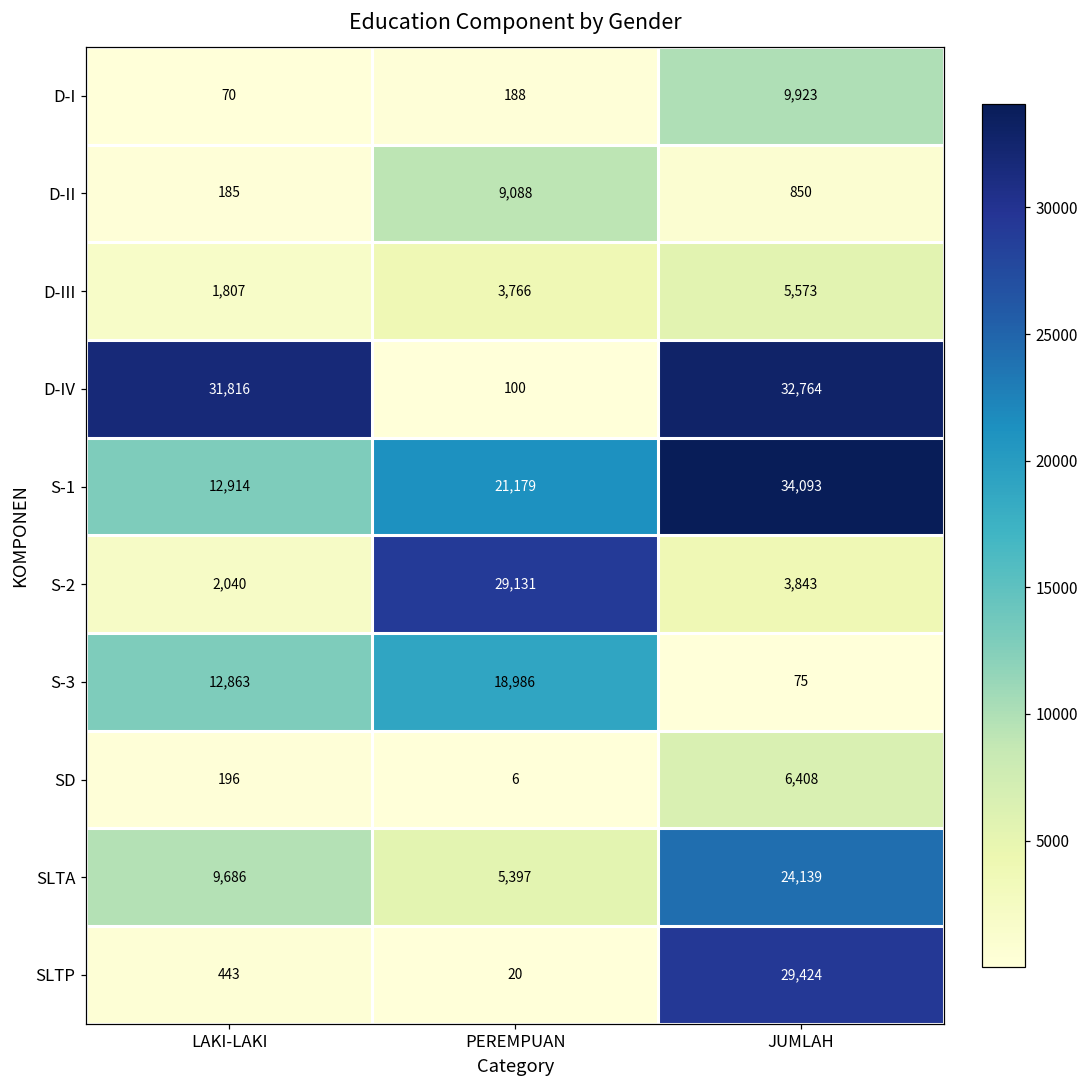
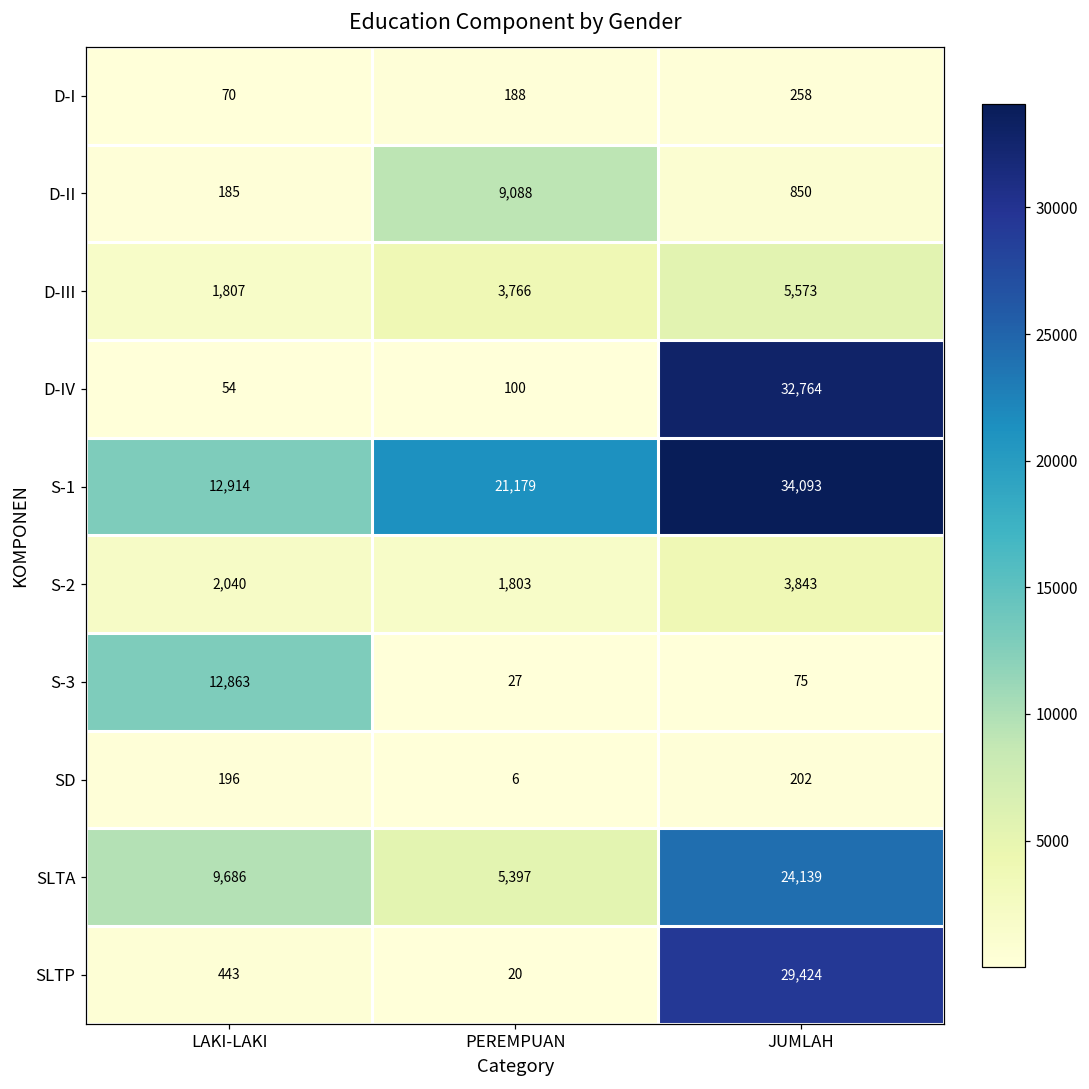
  {
    "D-I": {
      "LAKI-LAKI": "70",
      "PEREMPUAN": "188",
-     "JUMLAH": "9,923"
+     "JUMLAH": "258"
    },
    "D-II": {
      "LAKI-LAKI": "185",
      "PEREMPUAN": "9,088",
      "JUMLAH": "850"
    },
    "D-III": {
      "LAKI-LAKI": "1,807",
      "PEREMPUAN": "3,766",
      "JUMLAH": "5,573"
    },
    "D-IV": {
-     "LAKI-LAKI": "31,816",
+     "LAKI-LAKI": "54",
      "PEREMPUAN": "100",
      "JUMLAH": "32,764"
    },
    "S-1": {
      "LAKI-LAKI": "12,914",
      "PEREMPUAN": "21,179",
      "JUMLAH": "34,093"
    },
    "S-2": {
      "LAKI-LAKI": "2,040",
-     "PEREMPUAN": "29,131",
+     "PEREMPUAN": "1,803",
      "JUMLAH": "3,843"
    },
    "S-3": {
      "LAKI-LAKI": "12,863",
-     "PEREMPUAN": "18,986",
+     "PEREMPUAN": "27",
      "JUMLAH": "75"
    },
    "SD": {
      "LAKI-LAKI": "196",
      "PEREMPUAN": "6",
-     "JUMLAH": "6,408"
+     "JUMLAH": "202"
    },
    "SLTA": {
      "LAKI-LAKI": "9,686",
      "PEREMPUAN": "5,397",
      "JUMLAH": "24,139"
    },
    "SLTP": {
      "LAKI-LAKI": "443",
      "PEREMPUAN": "20",
      "JUMLAH": "29,424"
    }
  }
